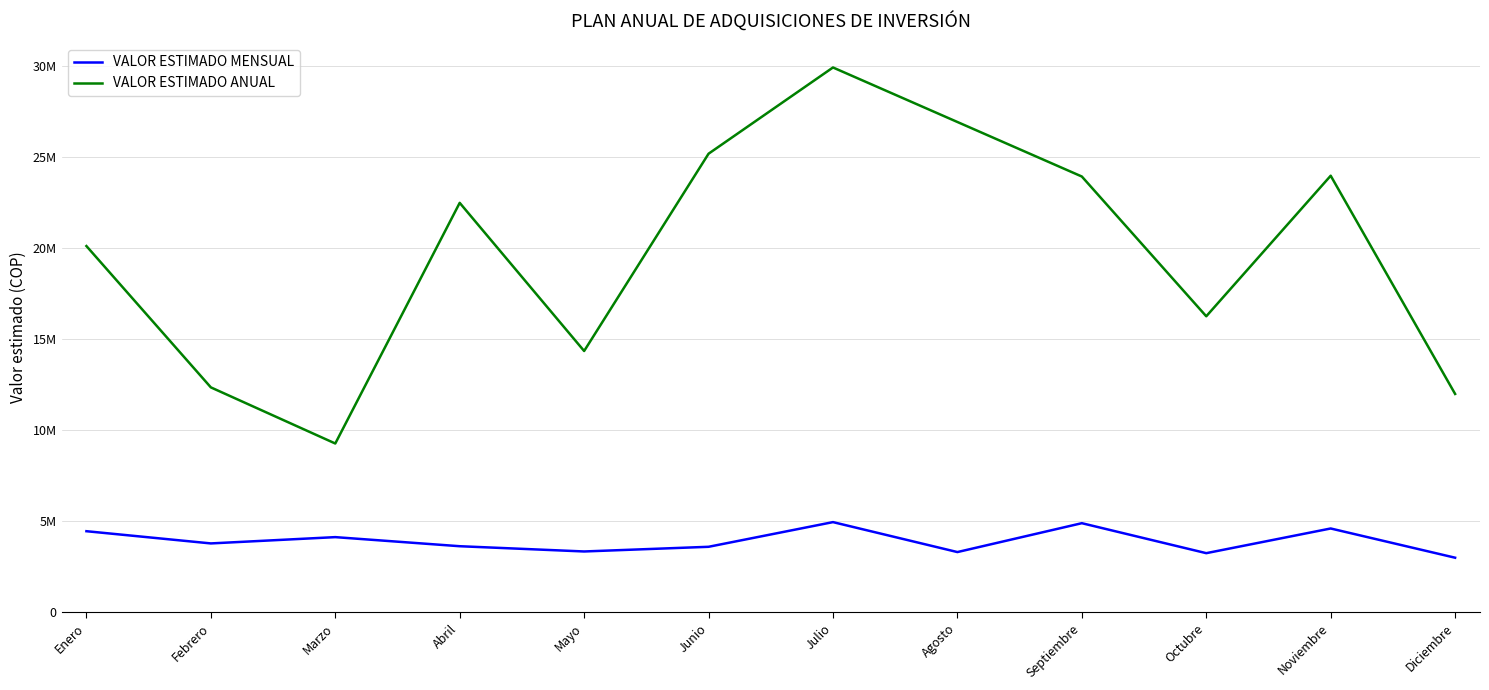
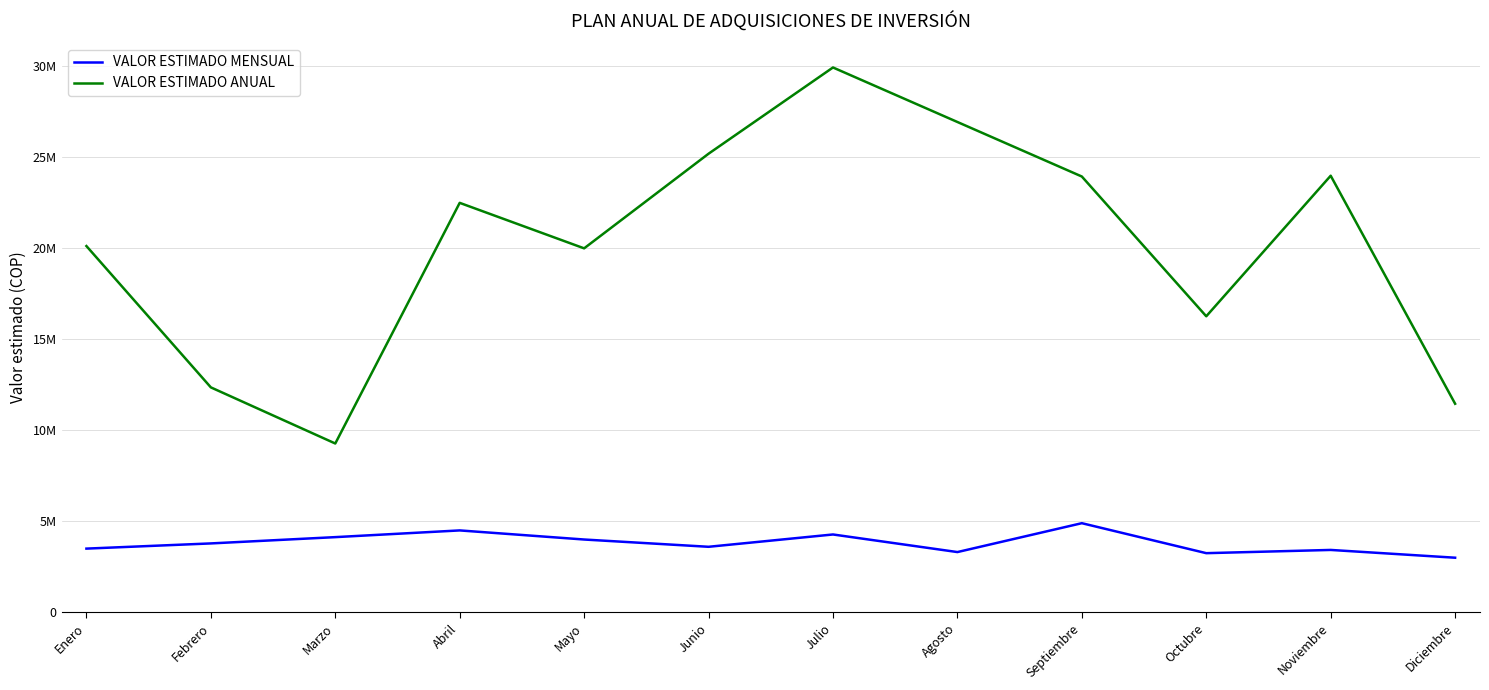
  {
    "VALOR ESTIMADO MENSUAL": {
-     "Enero": 4500000,
+     "Enero": 3500000,
      "Febrero": 3800000,
      "Marzo": 4100000,
-     "Abril": 3600000,
-     "Mayo": 3300000,
+     "Abril": 4500000,
+     "Mayo": 4000000,
      "Junio": 3600000,
-     "Julio": 5000000,
+     "Julio": 4300000,
      "Agosto": 3300000,
      "Septiembre": 4900000,
      "Octubre": 3300000,
-     "Noviembre": 4600000,
+     "Noviembre": 3400000,
      "Diciembre": 3000000
    },
    "VALOR ESTIMADO ANUAL": {
      "Enero": 20100000,
      "Febrero": 12400000,
      "Marzo": 9300000,
      "Abril": 22500000,
-     "Mayo": 14400000,
+     "Mayo": 20000000,
      "Junio": 25200000,
      "Julio": 29900000,
      "Agosto": 26900000,
      "Septiembre": 23900000,
      "Octubre": 16300000,
      "Noviembre": 24000000,
-     "Diciembre": 12000000
+     "Diciembre": 11500000
    }
  }
